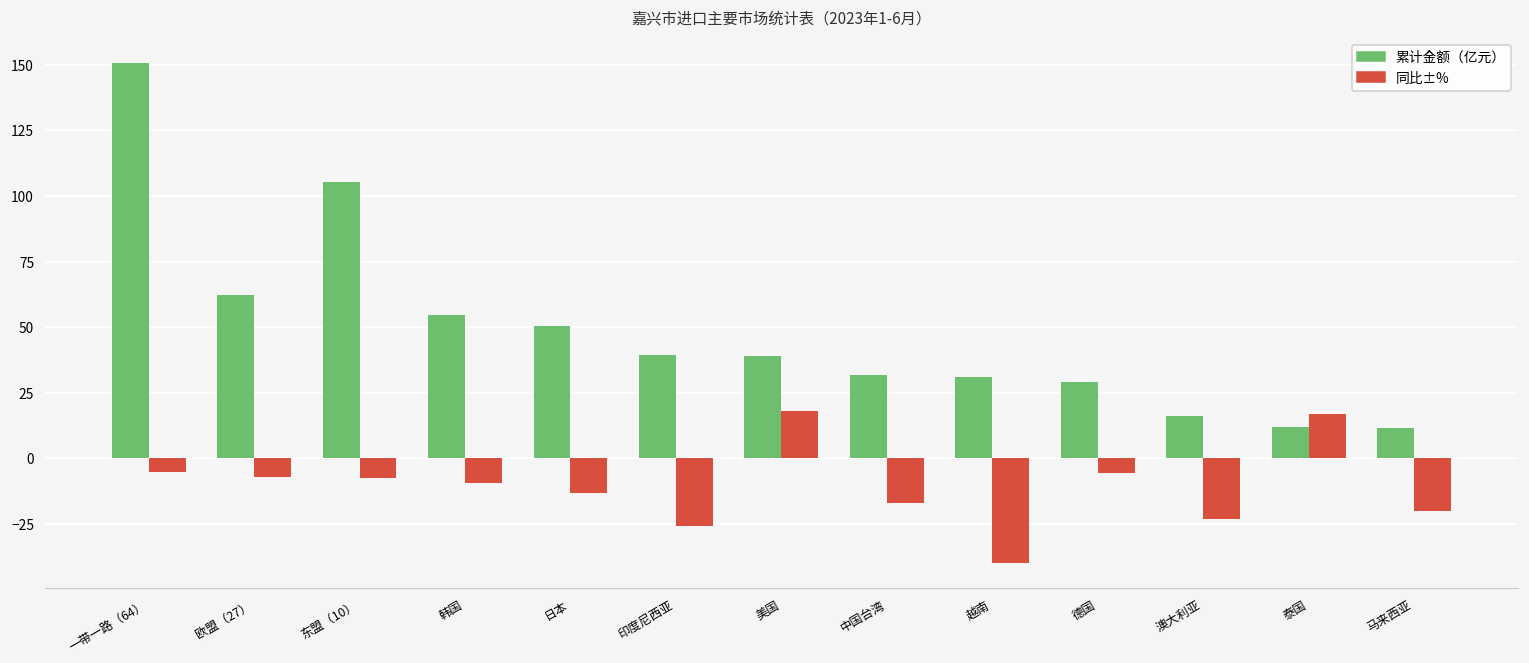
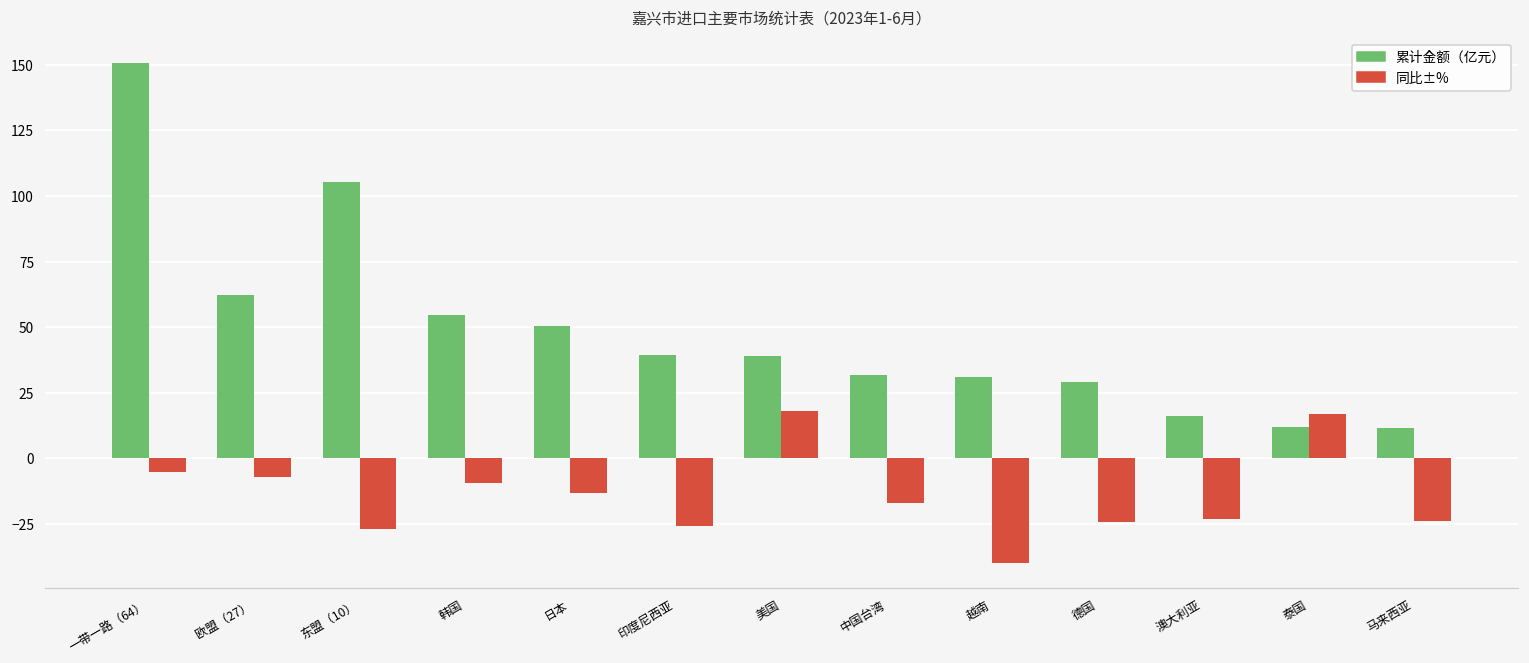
  {
    "同比±%": {
      "一带一路（64）": -5,
      "欧盟（27）": -7,
-     "东盟（10）": -8,
+     "东盟（10）": -27,
      "韩国": -10,
      "日本": -13,
      "印度尼西亚": -26,
      "美国": 18,
      "中国台湾": -17,
      "越南": -40,
-     "德国": -6,
+     "德国": -24,
      "澳大利亚": -23,
      "泰国": 17,
-     "马来西亚": -20
+     "马来西亚": -24
    }
  }
